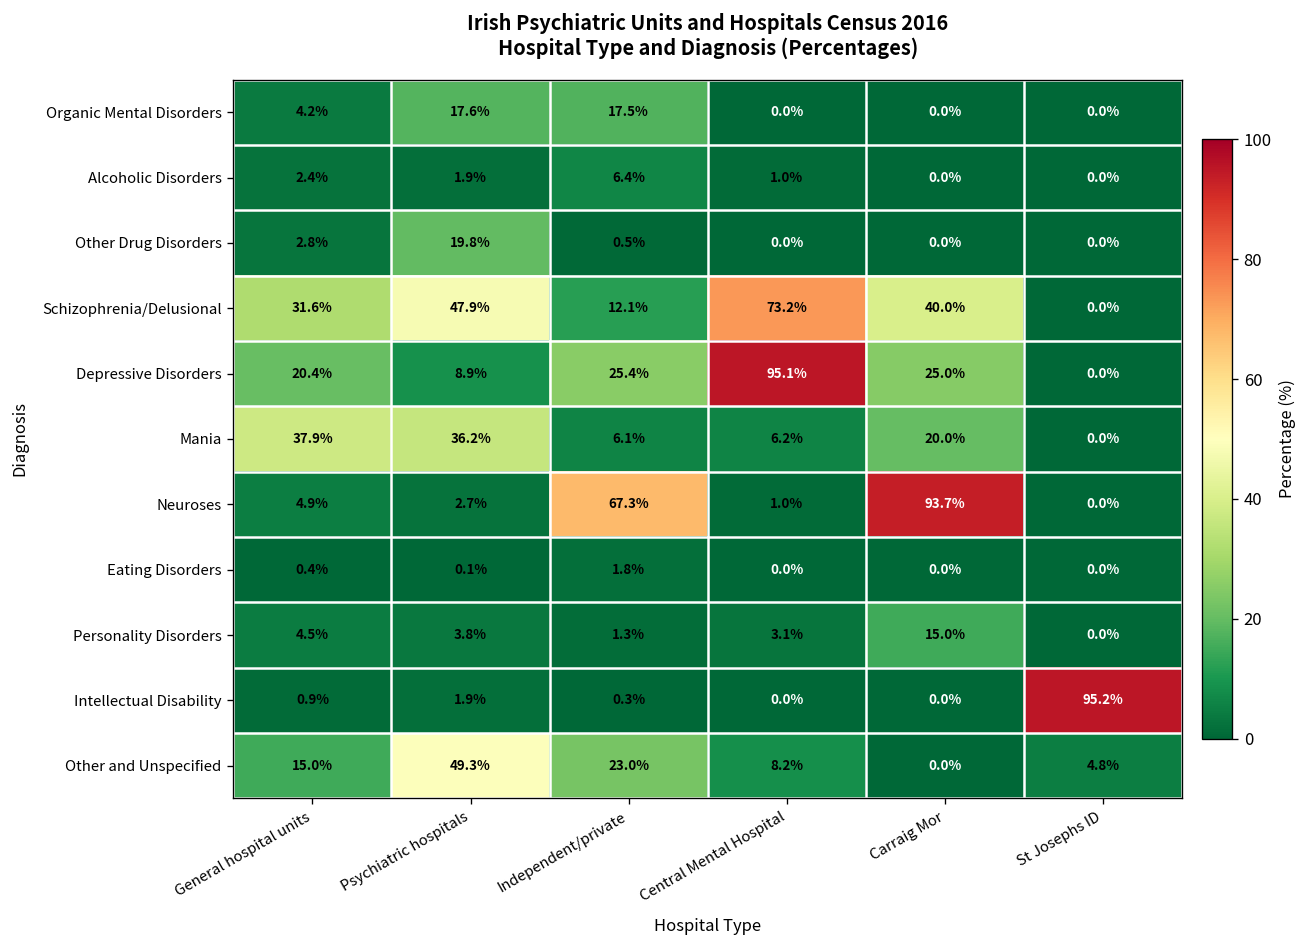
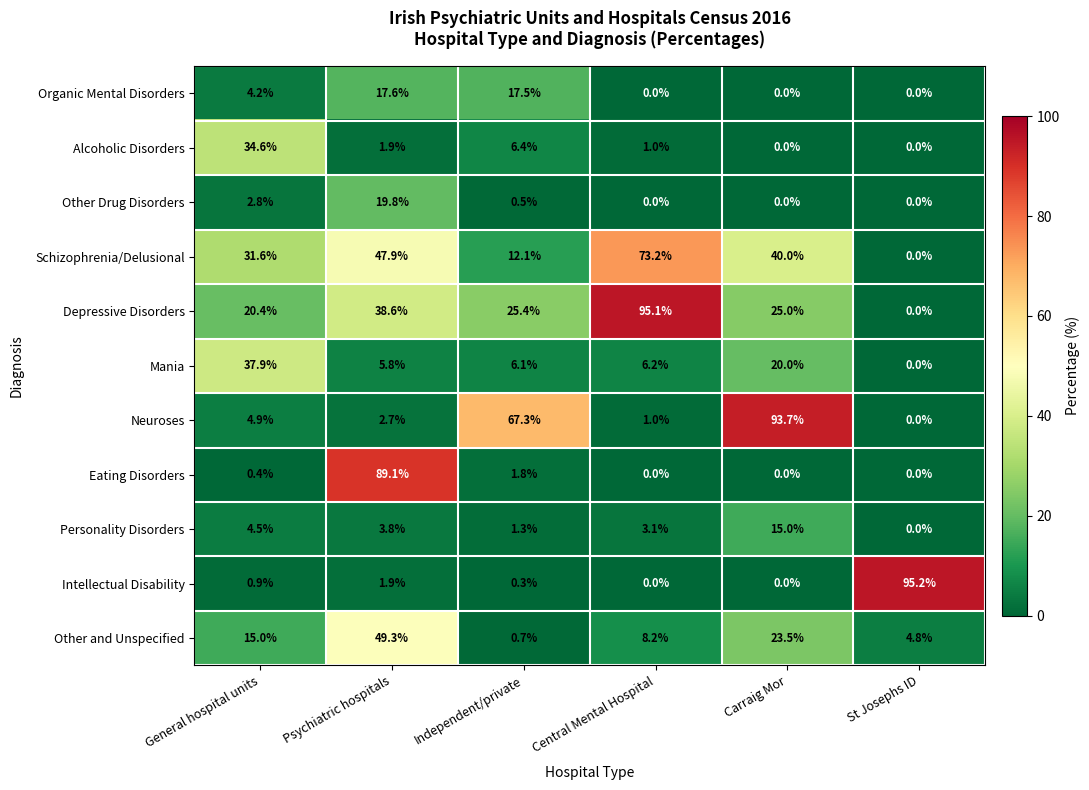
  {
    "Organic Mental Disorders": {
      "General hospital units": "4.2%",
      "Psychiatric hospitals": "17.6%",
      "Independent/private": "17.5%",
      "Central Mental Hospital": "0.0%",
      "Carraig Mor": "0.0%",
      "St Josephs ID": "0.0%"
    },
    "Alcoholic Disorders": {
-     "General hospital units": "2.4%",
+     "General hospital units": "34.6%",
      "Psychiatric hospitals": "1.9%",
      "Independent/private": "6.4%",
      "Central Mental Hospital": "1.0%",
      "Carraig Mor": "0.0%",
      "St Josephs ID": "0.0%"
    },
    "Other Drug Disorders": {
      "General hospital units": "2.8%",
      "Psychiatric hospitals": "19.8%",
      "Independent/private": "0.5%",
      "Central Mental Hospital": "0.0%",
      "Carraig Mor": "0.0%",
      "St Josephs ID": "0.0%"
    },
    "Schizophrenia/Delusional": {
      "General hospital units": "31.6%",
      "Psychiatric hospitals": "47.9%",
      "Independent/private": "12.1%",
      "Central Mental Hospital": "73.2%",
      "Carraig Mor": "40.0%",
      "St Josephs ID": "0.0%"
    },
    "Depressive Disorders": {
      "General hospital units": "20.4%",
-     "Psychiatric hospitals": "8.9%",
+     "Psychiatric hospitals": "38.6%",
      "Independent/private": "25.4%",
      "Central Mental Hospital": "95.1%",
      "Carraig Mor": "25.0%",
      "St Josephs ID": "0.0%"
    },
    "Mania": {
      "General hospital units": "37.9%",
-     "Psychiatric hospitals": "36.2%",
+     "Psychiatric hospitals": "5.8%",
      "Independent/private": "6.1%",
      "Central Mental Hospital": "6.2%",
      "Carraig Mor": "20.0%",
      "St Josephs ID": "0.0%"
    },
    "Neuroses": {
      "General hospital units": "4.9%",
      "Psychiatric hospitals": "2.7%",
      "Independent/private": "67.3%",
      "Central Mental Hospital": "1.0%",
      "Carraig Mor": "93.7%",
      "St Josephs ID": "0.0%"
    },
    "Eating Disorders": {
      "General hospital units": "0.4%",
-     "Psychiatric hospitals": "0.1%",
+     "Psychiatric hospitals": "89.1%",
      "Independent/private": "1.8%",
      "Central Mental Hospital": "0.0%",
      "Carraig Mor": "0.0%",
      "St Josephs ID": "0.0%"
    },
    "Personality Disorders": {
      "General hospital units": "4.5%",
      "Psychiatric hospitals": "3.8%",
      "Independent/private": "1.3%",
      "Central Mental Hospital": "3.1%",
      "Carraig Mor": "15.0%",
      "St Josephs ID": "0.0%"
    },
    "Intellectual Disability": {
      "General hospital units": "0.9%",
      "Psychiatric hospitals": "1.9%",
      "Independent/private": "0.3%",
      "Central Mental Hospital": "0.0%",
      "Carraig Mor": "0.0%",
      "St Josephs ID": "95.2%"
    },
    "Other and Unspecified": {
      "General hospital units": "15.0%",
      "Psychiatric hospitals": "49.3%",
-     "Independent/private": "23.0%",
+     "Independent/private": "0.7%",
      "Central Mental Hospital": "8.2%",
-     "Carraig Mor": "0.0%",
+     "Carraig Mor": "23.5%",
      "St Josephs ID": "4.8%"
    }
  }
